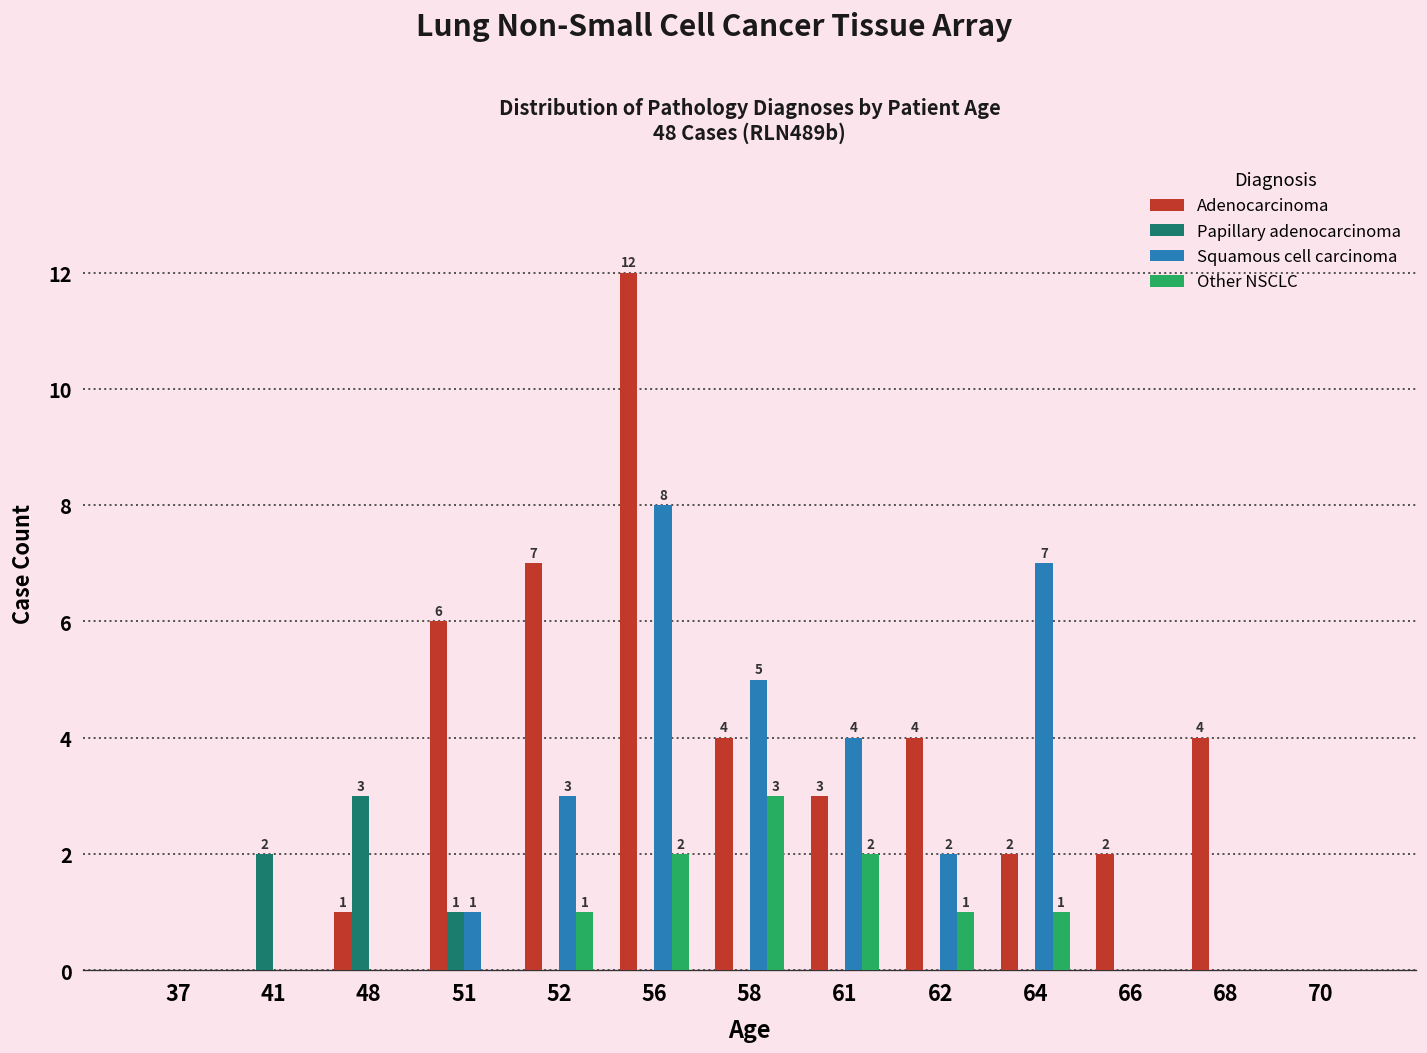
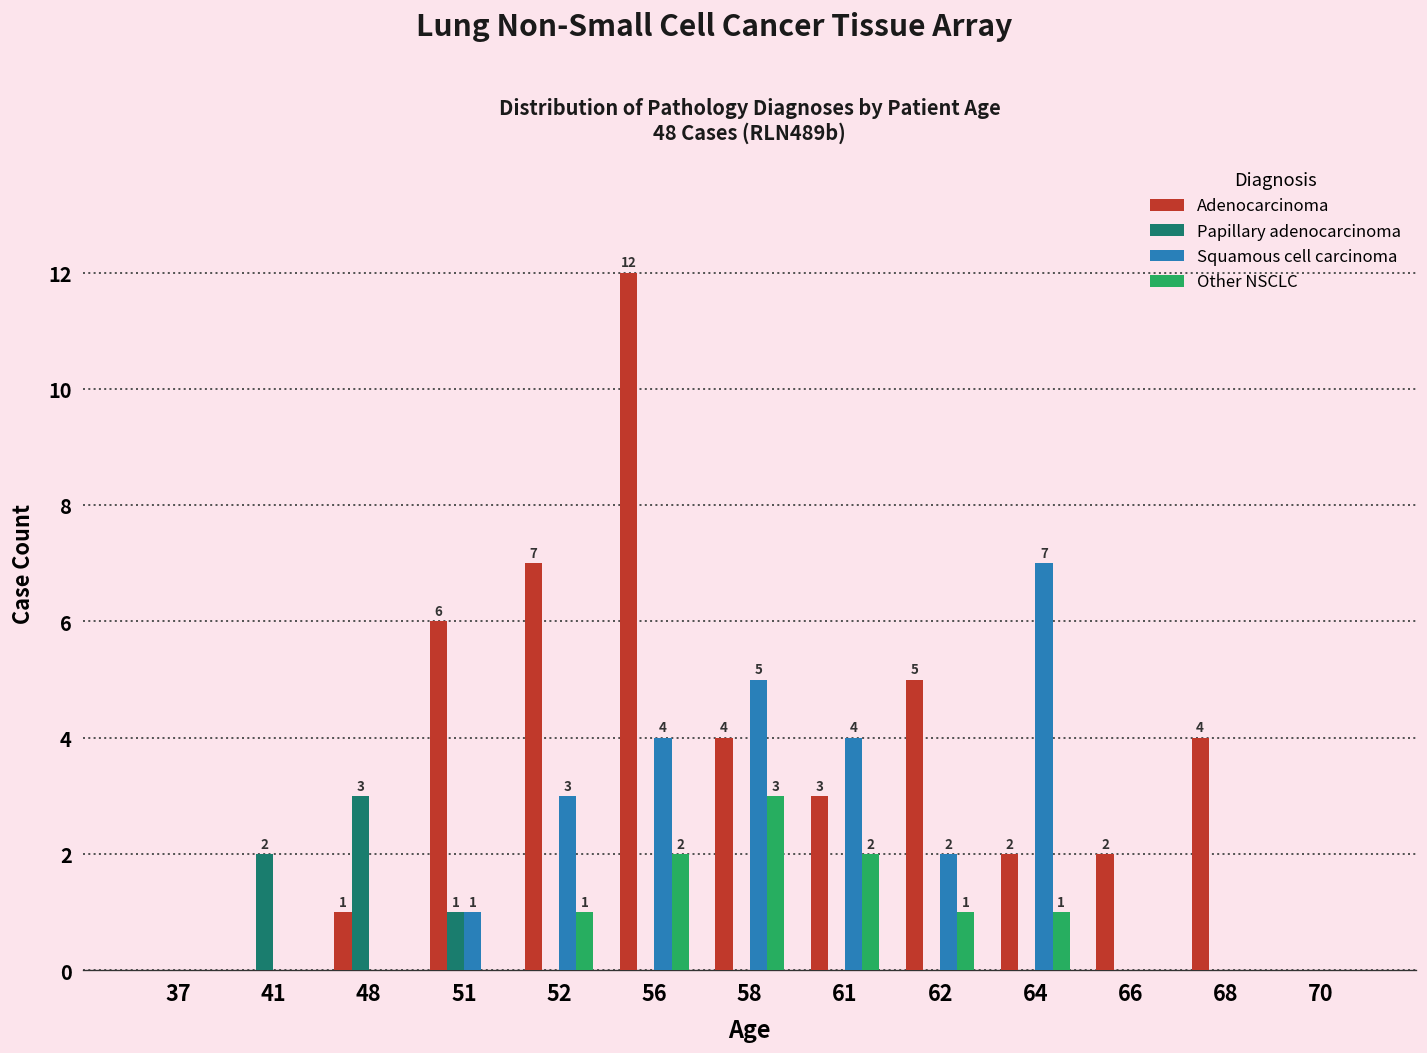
  {
    "Adenocarcinoma": {
      "48": 1,
      "51": 6,
      "52": 7,
      "56": 12,
      "58": 4,
      "61": 3,
-     "62": 4,
+     "62": 5,
      "64": 2,
      "66": 2,
      "68": 4
    },
    "Squamous cell carcinoma": {
      "51": 1,
      "52": 3,
-     "56": 8,
+     "56": 4,
      "58": 5,
      "61": 4,
      "62": 2,
      "64": 7
    }
  }
